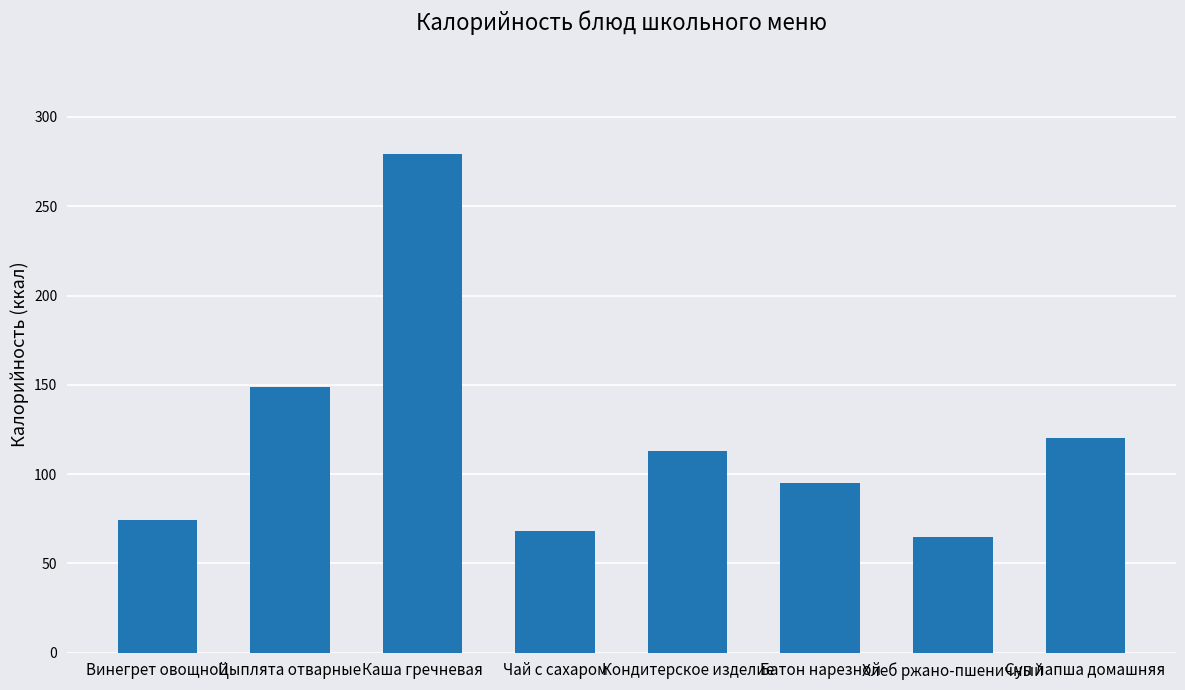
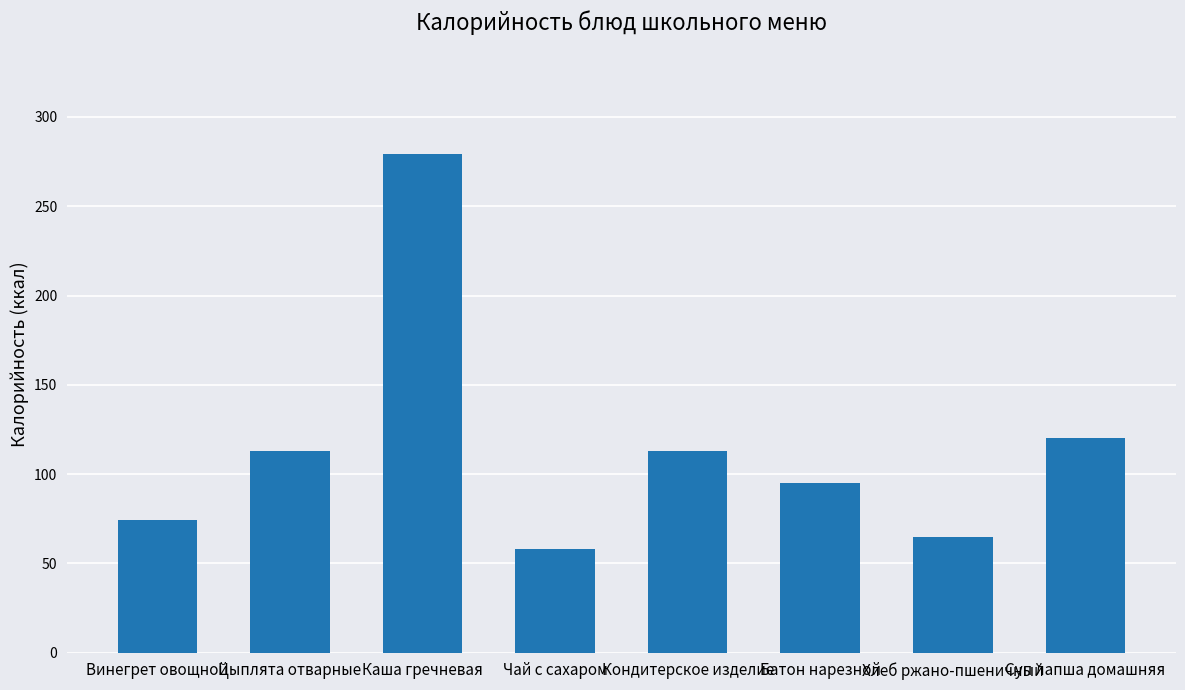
  {
    "Винегрет овощной": 74,
-   "Цыплята отварные": 149,
+   "Цыплята отварные": 113,
    "Каша гречневая": 279,
-   "Чай с сахаром": 68,
+   "Чай с сахаром": 58,
    "Кондитерское изделие": 113
  }
